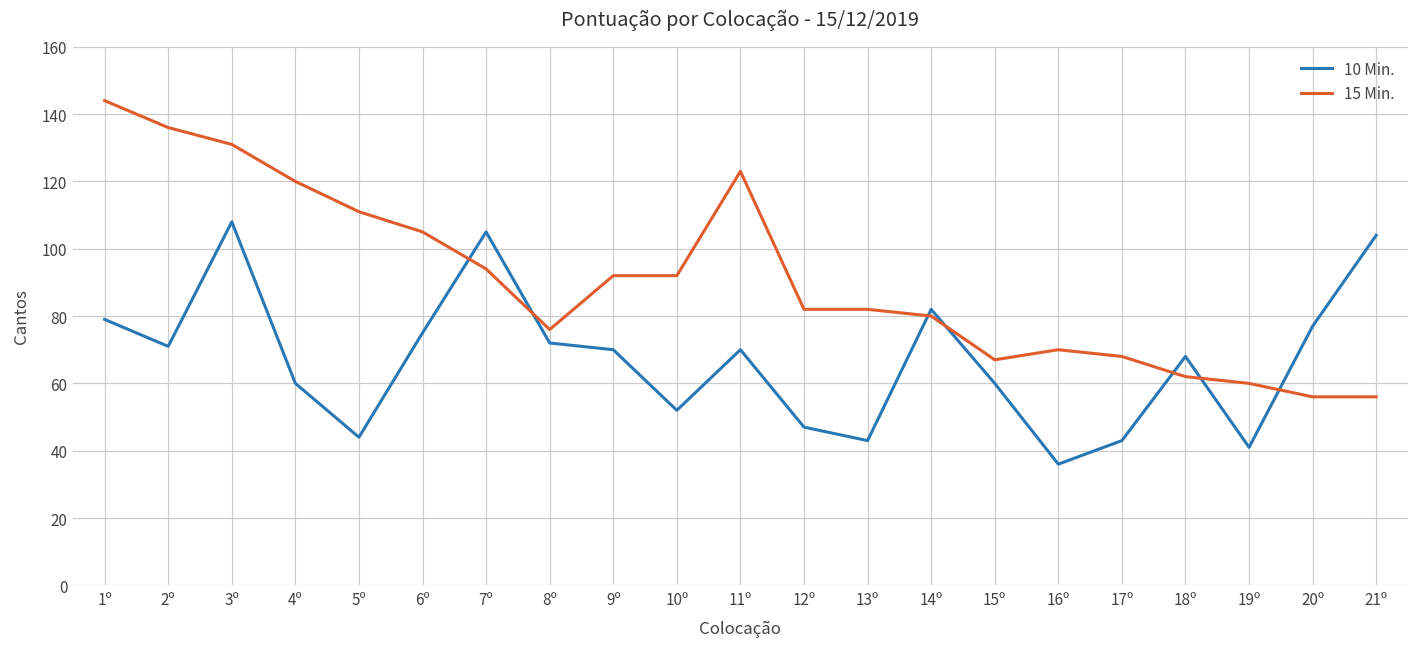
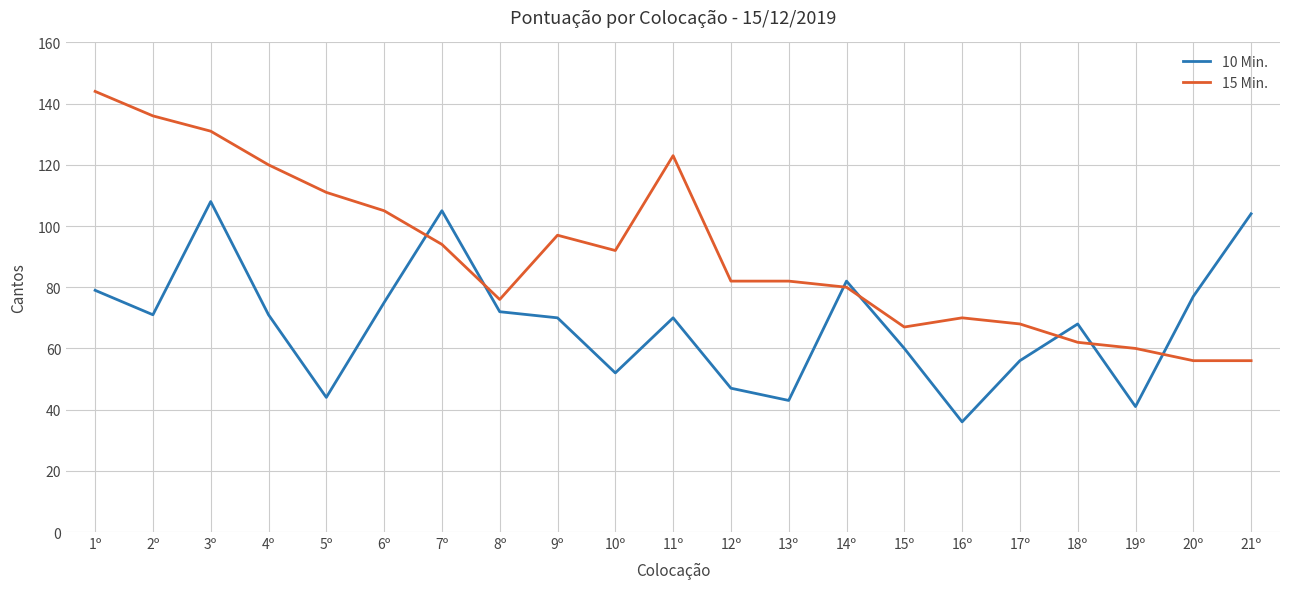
  {
    "10 Min.": {
      "1º": 79,
      "2º": 71,
      "3º": 108,
-     "4º": 60,
+     "4º": 71,
      "5º": 44,
      "6º": 75,
      "7º": 105,
      "8º": 72,
      "9º": 70,
      "10º": 52,
      "11º": 70,
      "12º": 47,
      "13º": 43,
      "14º": 82,
      "15º": 60,
      "16º": 36,
-     "17º": 43,
+     "17º": 56,
      "18º": 68,
      "19º": 41,
      "20º": 77,
      "21º": 104
    },
    "15 Min.": {
      "1º": 144,
      "2º": 136,
      "3º": 131,
      "4º": 120,
      "5º": 111,
      "6º": 105,
      "7º": 94,
      "8º": 76,
-     "9º": 92,
+     "9º": 97,
      "10º": 92,
      "11º": 123,
      "12º": 82,
      "13º": 82,
      "14º": 80,
      "15º": 67,
      "16º": 70,
      "17º": 68,
      "18º": 62,
      "19º": 60,
      "20º": 56,
      "21º": 56
    }
  }
